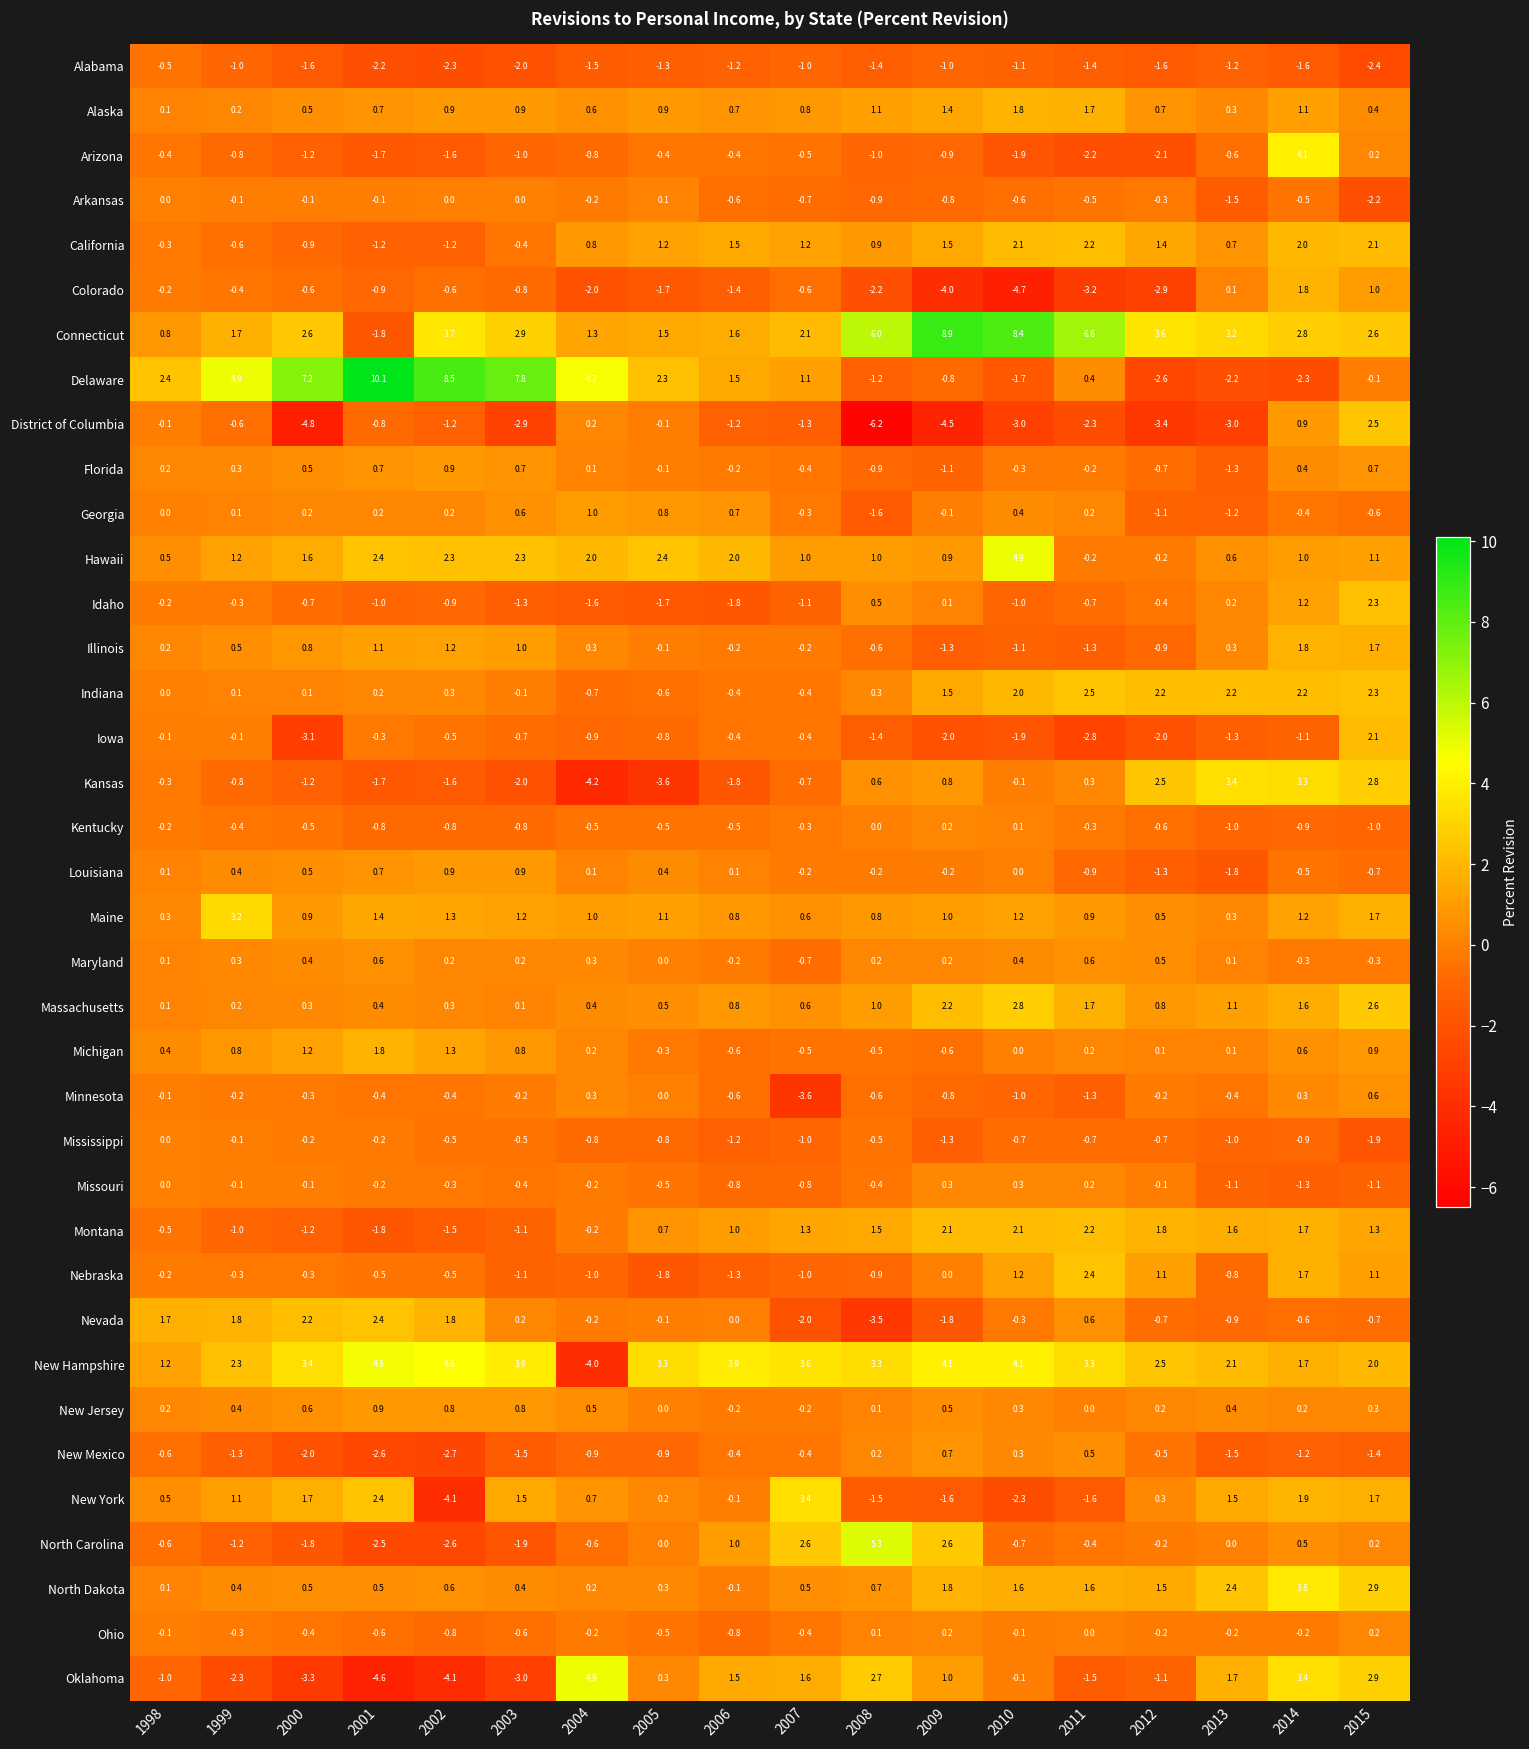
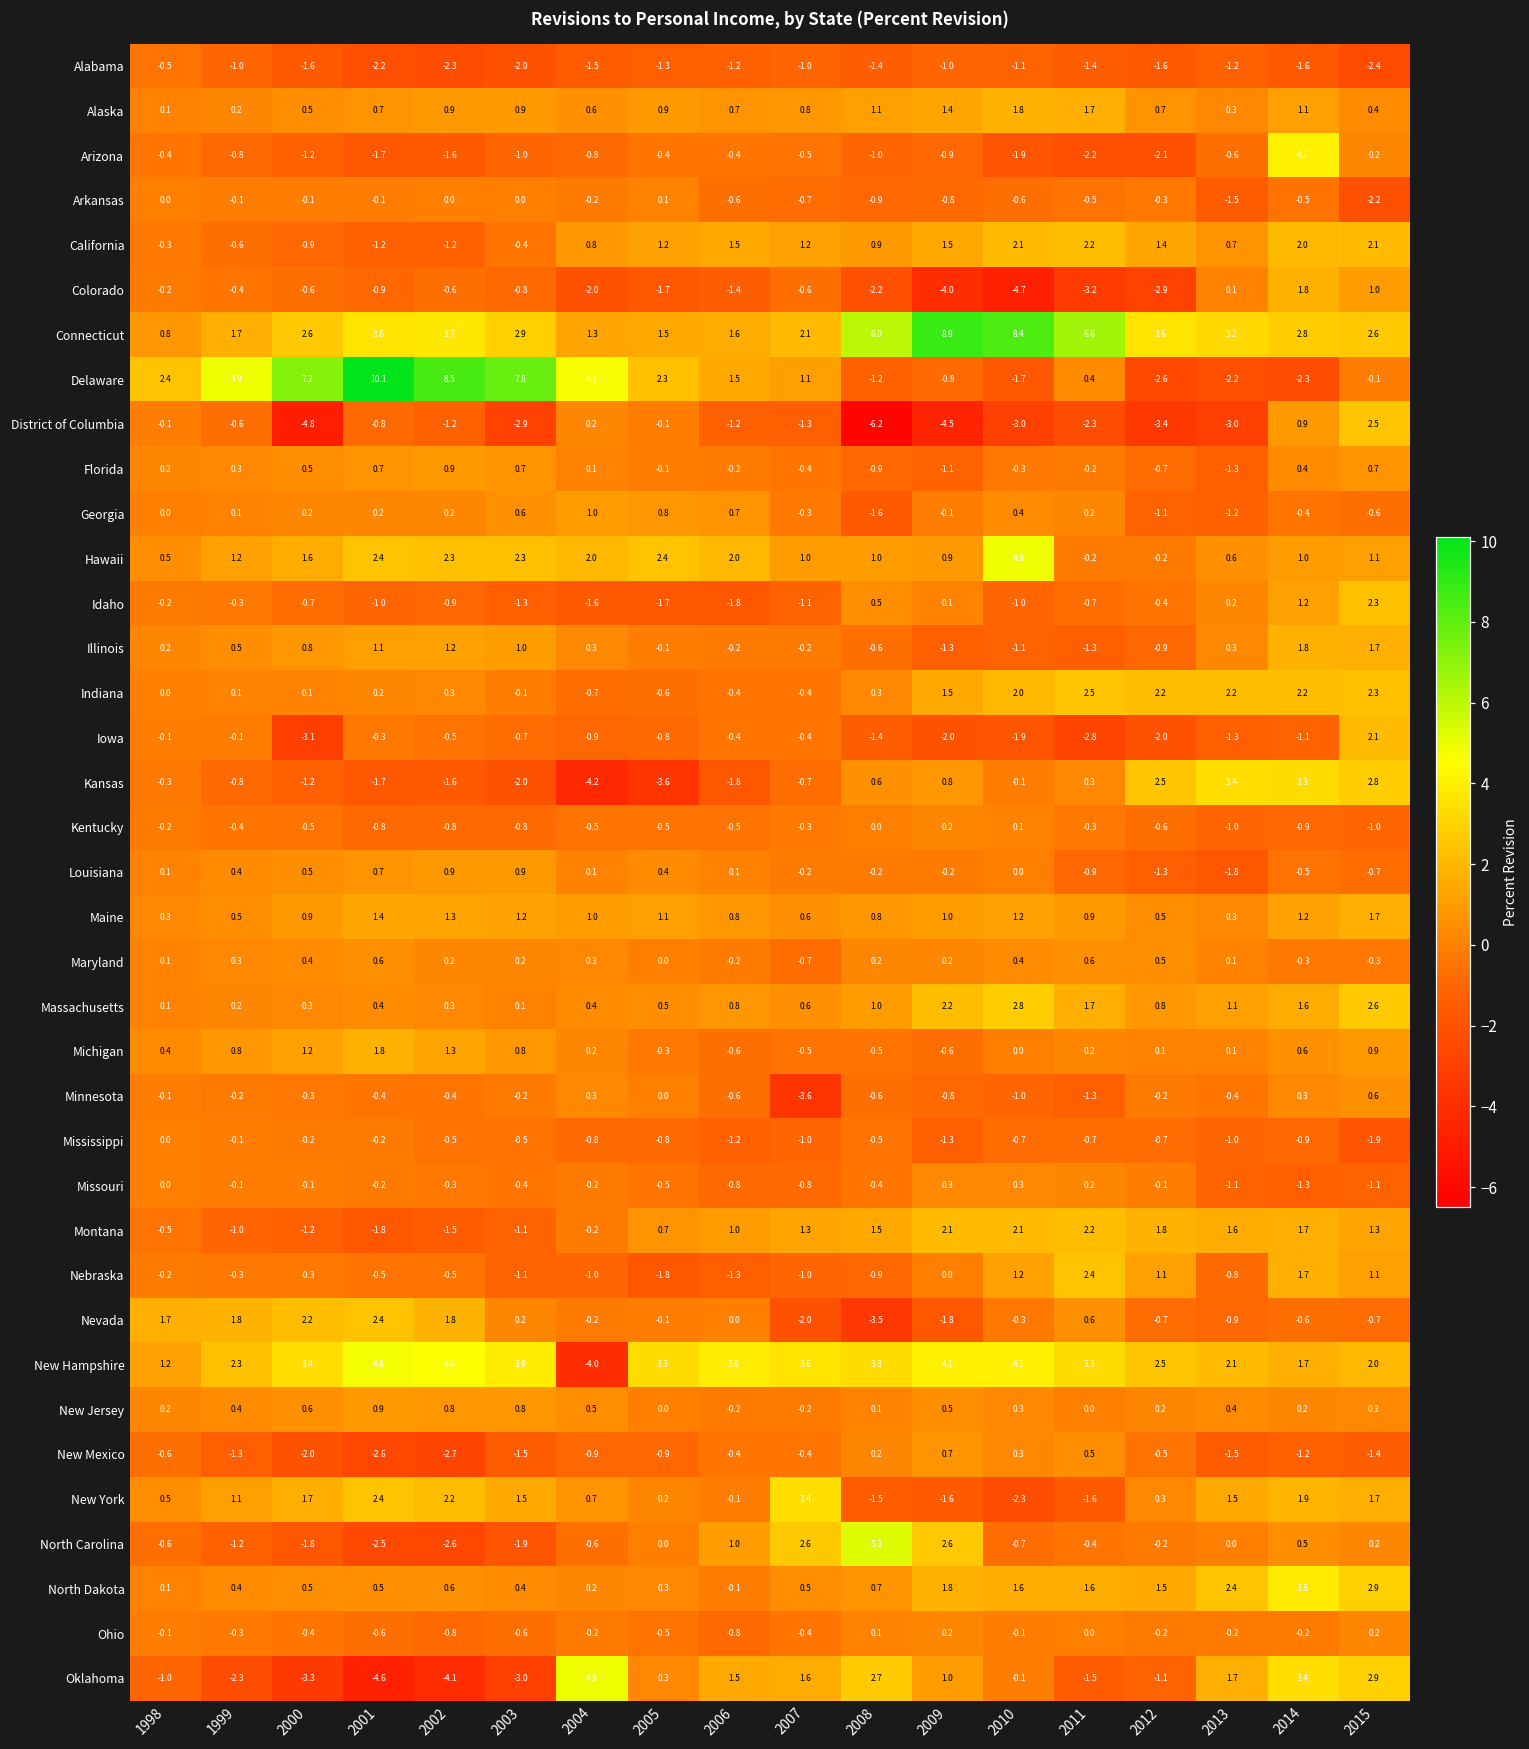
  {
    "Connecticut": {
      "1998": 0.8,
      "1999": 1.7,
      "2000": 2.6,
-     "2001": -1.8,
+     "2001": 3.6,
      "2002": 3.7,
      "2003": 2.9,
      "2004": 1.3,
      "2005": 1.5,
      "2006": 1.6,
      "2007": 2.1,
      "2008": 6.0,
      "2009": 8.9,
      "2010": 8.4,
      "2011": 6.6,
      "2012": 3.6,
      "2013": 3.2,
      "2014": 2.8,
      "2015": 2.6
    },
    "Maine": {
      "1998": 0.3,
-     "1999": 3.2,
+     "1999": 0.5,
      "2000": 0.9,
      "2001": 1.4,
      "2002": 1.3,
      "2003": 1.2,
      "2004": 1.0,
      "2005": 1.1,
      "2006": 0.8,
      "2007": 0.6,
      "2008": 0.8,
      "2009": 1.0,
      "2010": 1.2,
      "2011": 0.9,
      "2012": 0.5,
      "2013": 0.3,
      "2014": 1.2,
      "2015": 1.7
    },
    "New York": {
      "1998": 0.5,
      "1999": 1.1,
      "2000": 1.7,
      "2001": 2.4,
-     "2002": -4.1,
+     "2002": 2.2,
      "2003": 1.5,
      "2004": 0.7,
      "2005": 0.2,
      "2006": -0.1,
      "2007": 3.4,
      "2008": -1.5,
      "2009": -1.6,
      "2010": -2.3,
      "2011": -1.6,
      "2012": 0.3,
      "2013": 1.5,
      "2014": 1.9,
      "2015": 1.7
    }
  }
